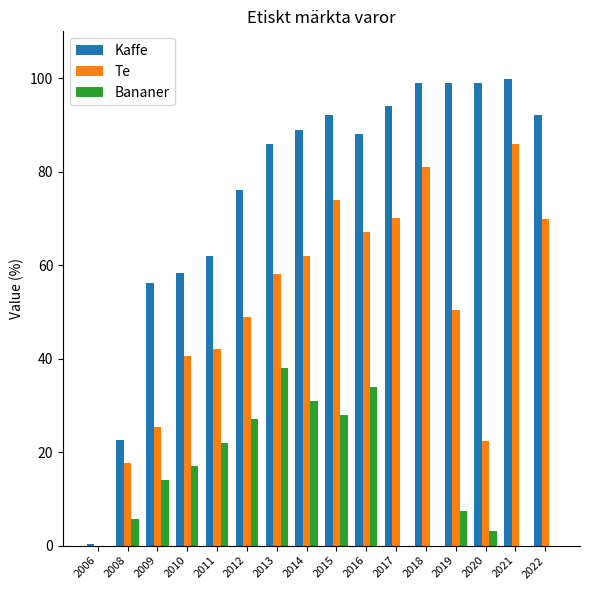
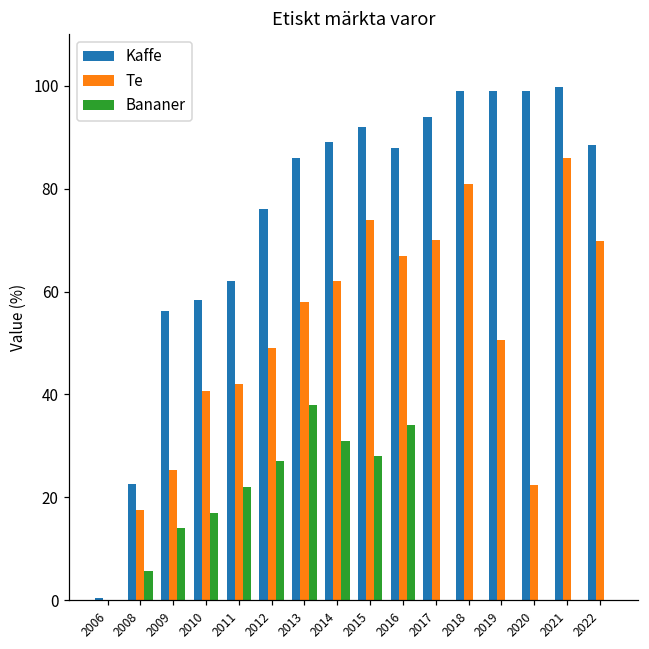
  {
    "Kaffe": {
      "2008": 23,
      "2009": 56,
      "2010": 58,
      "2011": 62,
      "2012": 76,
      "2013": 86,
      "2014": 89,
      "2015": 92,
      "2016": 88,
      "2017": 94,
      "2018": 99,
      "2019": 99,
      "2020": 99,
      "2021": 100,
-     "2022": 92
+     "2022": 89
    },
    "Te": {
      "2006": 0,
      "2008": 18,
      "2009": 25,
      "2010": 41,
      "2011": 42,
      "2012": 49,
      "2013": 58,
      "2014": 62,
      "2015": 74,
      "2016": 67,
      "2017": 70,
      "2018": 81,
      "2019": 51,
      "2020": 22,
      "2021": 86,
      "2022": 70
    },
    "Bananer": {
      "2006": 0,
      "2008": 6,
      "2009": 14,
      "2010": 17,
      "2011": 22,
      "2012": 27,
      "2013": 38,
      "2014": 31,
      "2015": 28,
      "2016": 34,
      "2017": 0,
      "2018": 0,
-     "2019": 7,
-     "2020": 3,
+     "2019": 0,
+     "2020": 0,
      "2021": 0,
      "2022": 0
    }
  }
